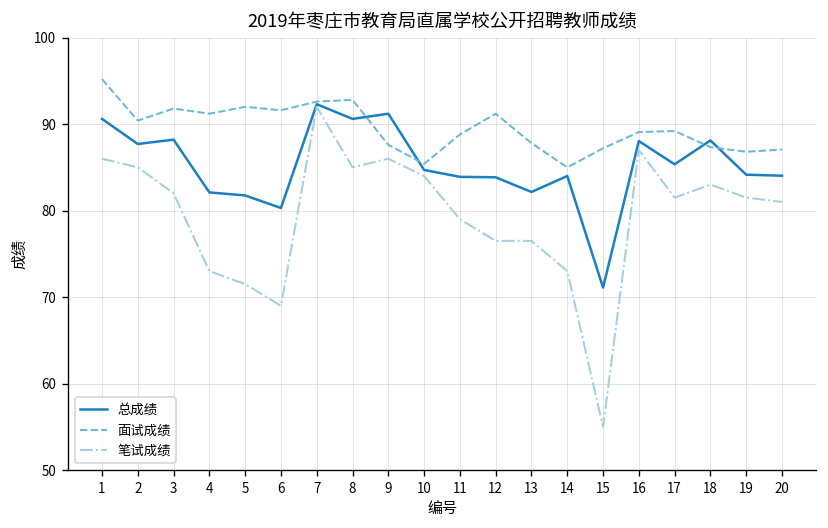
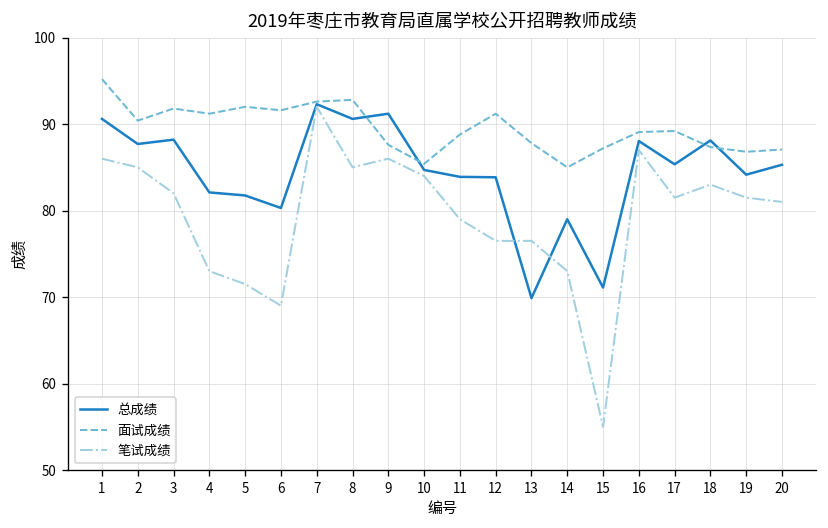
  {
    "总成绩": {
      "1": 91,
      "2": 88,
      "3": 88,
      "4": 82,
      "5": 82,
      "6": 80,
      "8": 91,
      "9": 91,
      "10": 85,
      "11": 84,
      "12": 84,
-     "13": 82,
-     "14": 84,
+     "13": 70,
+     "14": 79,
      "15": 71,
      "16": 88,
      "17": 85,
      "18": 88,
      "19": 84,
-     "20": 84
+     "20": 85
    }
  }
